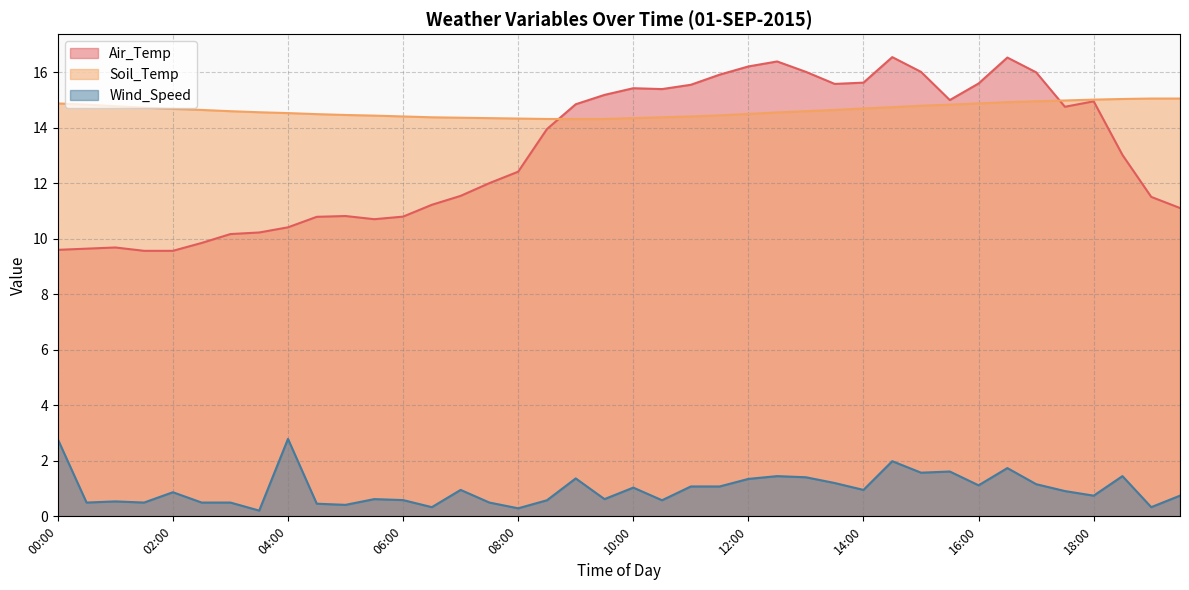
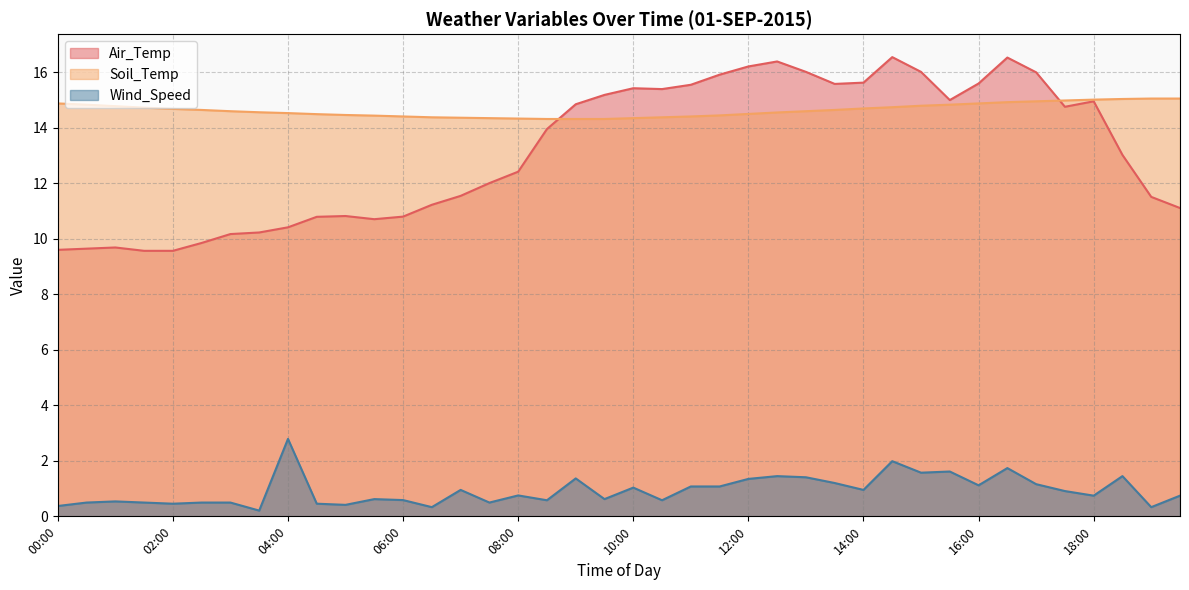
  {
    "Wind_Speed": {
-     "00:00": 2.8,
-     "02:00": 0.9,
+     "00:00": 0.4,
+     "02:00": 0.5,
      "04:00": 2.8,
      "06:00": 0.6,
-     "08:00": 0.3,
+     "08:00": 0.8,
      "10:00": 1.0,
      "12:00": 1.3,
      "14:00": 1.0,
      "16:00": 1.1,
      "18:00": 0.7
    }
  }
